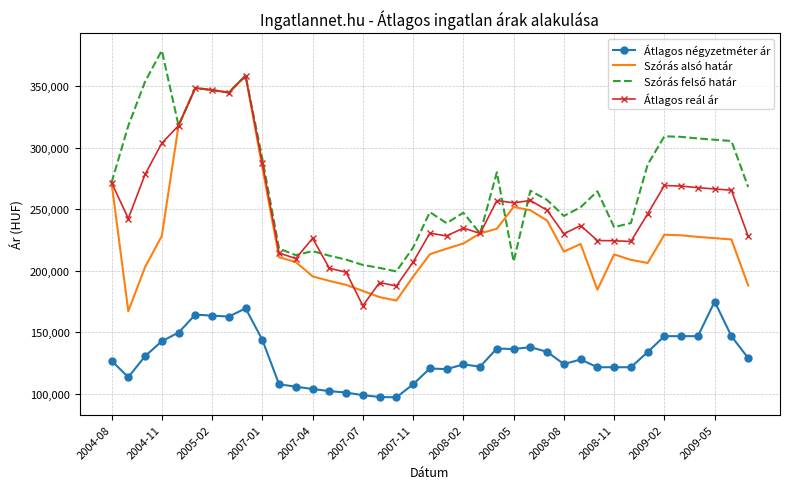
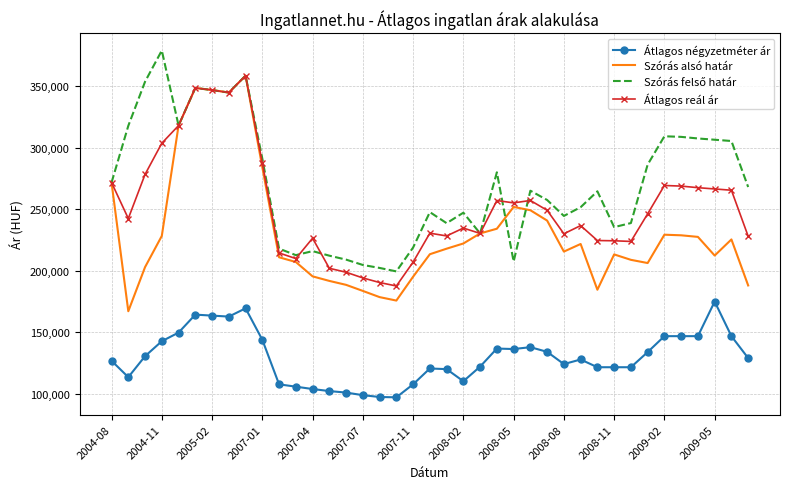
  {
    "Átlagos négyzetméter ár": {
      "2004-08": "127,000",
      "2004-11": "143,000",
      "2005-02": "163,000",
      "2007-01": "144,000",
      "2007-04": "104,000",
      "2007-07": "99,000",
      "2007-11": "108,000",
-     "2008-02": "124,000",
+     "2008-02": "110,000",
      "2008-05": "136,000",
      "2008-08": "124,000",
      "2008-11": "121,000",
      "2009-02": "147,000",
      "2009-05": "175,000"
    },
    "Szórás alsó határ": {
      "2004-11": "228,000",
      "2007-01": "284,000",
      "2007-04": "195,000",
      "2007-07": "183,000",
      "2007-11": "195,000",
      "2008-02": "222,000",
      "2008-05": "252,000",
      "2008-08": "215,000",
      "2008-11": "213,000",
      "2009-02": "229,000",
-     "2009-05": "226,000"
+     "2009-05": "212,000"
    },
    "Szórás felső határ": {
      "2004-11": "379,000",
      "2007-01": "291,000",
      "2007-04": "216,000",
      "2007-07": "205,000",
      "2007-11": "219,000",
      "2008-02": "247,000",
      "2008-05": "207,000",
      "2008-08": "244,000",
      "2008-11": "235,000",
      "2009-02": "309,000",
      "2009-05": "306,000"
    },
    "Átlagos reál ár": {
      "2004-11": "304,000",
      "2007-01": "288,000",
      "2007-04": "226,000",
-     "2007-07": "171,000",
+     "2007-07": "194,000",
      "2007-11": "207,000",
      "2008-02": "235,000",
      "2008-05": "255,000",
      "2008-08": "230,000",
      "2008-11": "224,000",
      "2009-02": "269,000",
      "2009-05": "266,000"
    }
  }
